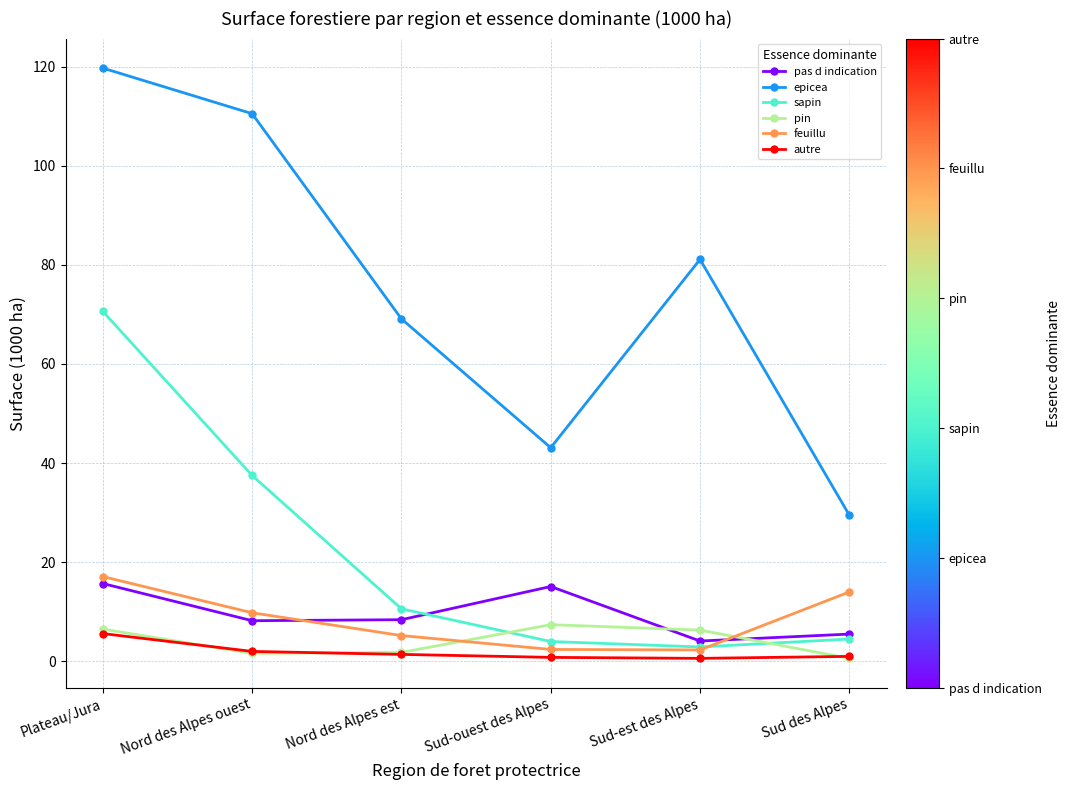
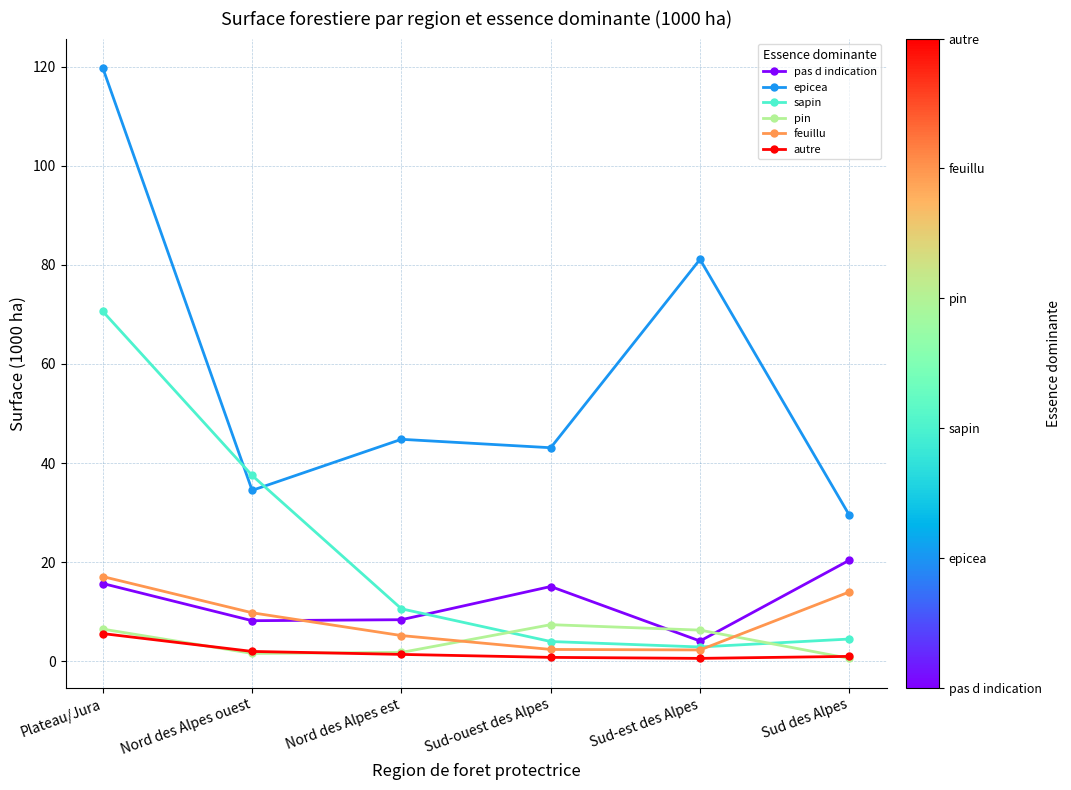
  {
    "pas d indication": {
      "Plateau/Jura": 16,
      "Nord des Alpes ouest": 8,
      "Nord des Alpes est": 8,
      "Sud-ouest des Alpes": 15,
      "Sud-est des Alpes": 4,
-     "Sud des Alpes": 6
+     "Sud des Alpes": 20
    },
    "epicea": {
      "Plateau/Jura": 120,
-     "Nord des Alpes ouest": 111,
-     "Nord des Alpes est": 69,
+     "Nord des Alpes ouest": 35,
+     "Nord des Alpes est": 45,
      "Sud-ouest des Alpes": 43,
      "Sud-est des Alpes": 81,
      "Sud des Alpes": 30
    },
    "sapin": {
      "Plateau/Jura": 71,
      "Nord des Alpes ouest": 38,
      "Nord des Alpes est": 11,
      "Sud-ouest des Alpes": 4,
      "Sud-est des Alpes": 3,
      "Sud des Alpes": 5
    },
    "pin": {
      "Plateau/Jura": 7,
      "Sud-ouest des Alpes": 7,
      "Sud-est des Alpes": 6
    },
    "feuillu": {
      "Plateau/Jura": 17,
      "Nord des Alpes ouest": 10,
      "Nord des Alpes est": 5,
      "Sud-ouest des Alpes": 2,
      "Sud-est des Alpes": 2,
      "Sud des Alpes": 14
    },
    "autre": {
      "Plateau/Jura": 6,
      "Sud-ouest des Alpes": 1,
      "Sud-est des Alpes": 1
    }
  }
